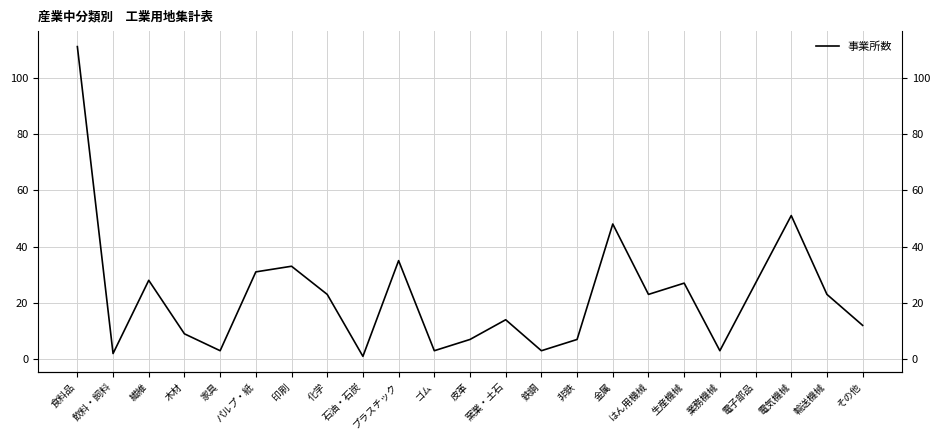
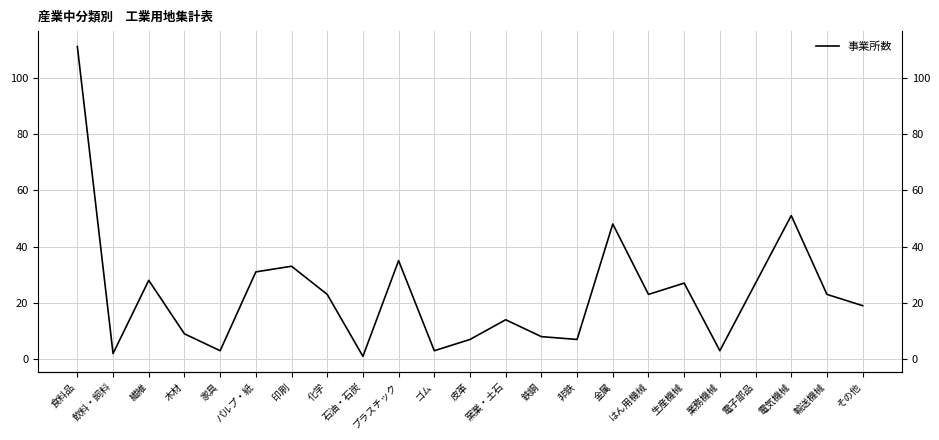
  {
    "食料品": 111,
    "飲料・飼料": 2,
    "繊維": 28,
    "木材": 9,
    "家具": 3,
    "パルプ・紙": 31,
    "印刷": 33,
    "化学": 23,
    "石油・石炭": 1,
    "プラスチック": 35,
    "ゴム": 3,
    "皮革": 7,
    "窯業・土石": 14,
-   "鉄鋼": 3,
+   "鉄鋼": 8,
    "非鉄": 7,
    "金属": 48,
    "はん用機械": 23,
    "生産機械": 27,
    "業務機械": 3,
    "電子部品": 27,
    "電気機械": 51,
    "輸送機械": 23,
-   "その他": 12
+   "その他": 19
  }
